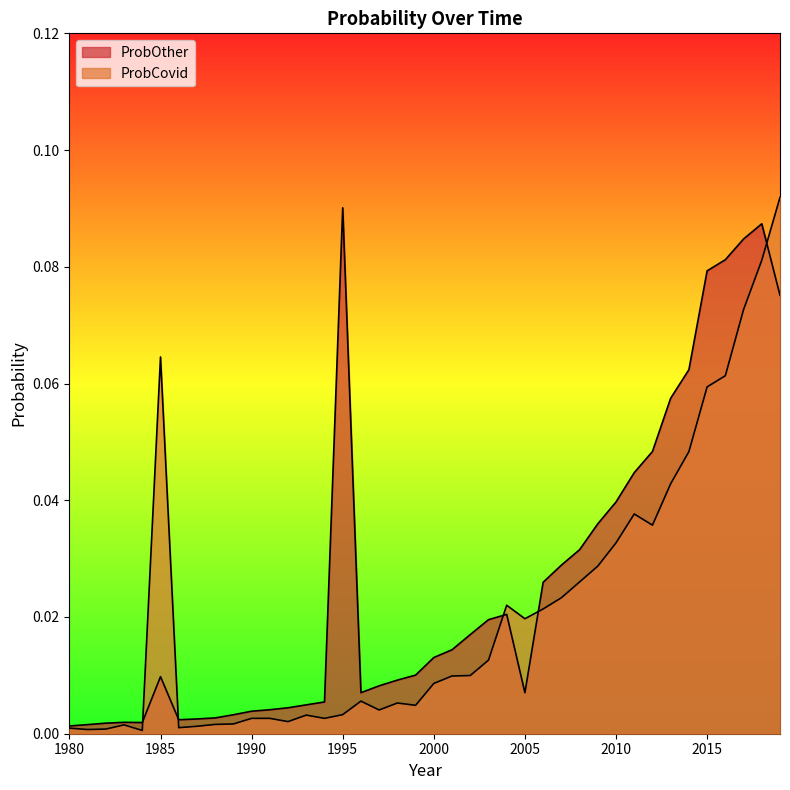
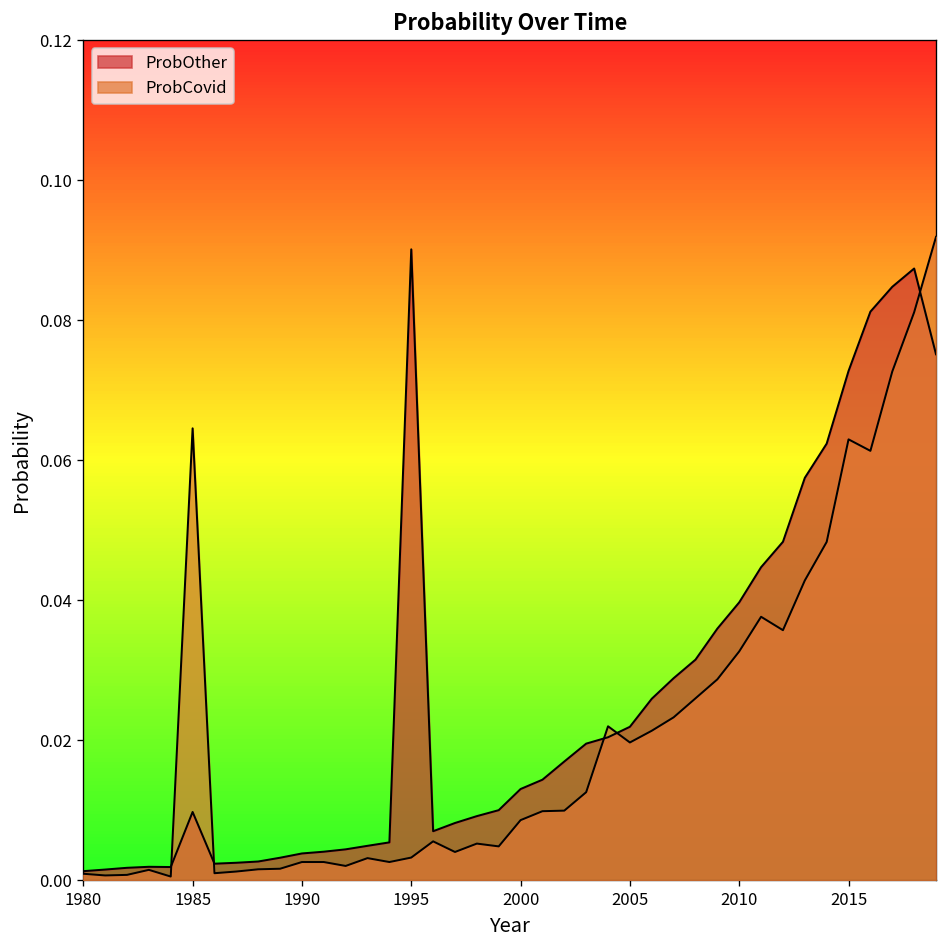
  {
    "ProbOther": {
      "1985": 0.010,
      "1990": 0.004,
      "1995": 0.090,
      "2000": 0.013,
-     "2005": 0.007,
+     "2005": 0.022,
      "2010": 0.040,
-     "2015": 0.079
+     "2015": 0.073
    },
    "ProbCovid": {
      "1985": 0.065,
      "1990": 0.003,
      "1995": 0.003,
      "2000": 0.009,
      "2005": 0.020,
      "2010": 0.033,
-     "2015": 0.059
+     "2015": 0.063
    }
  }
